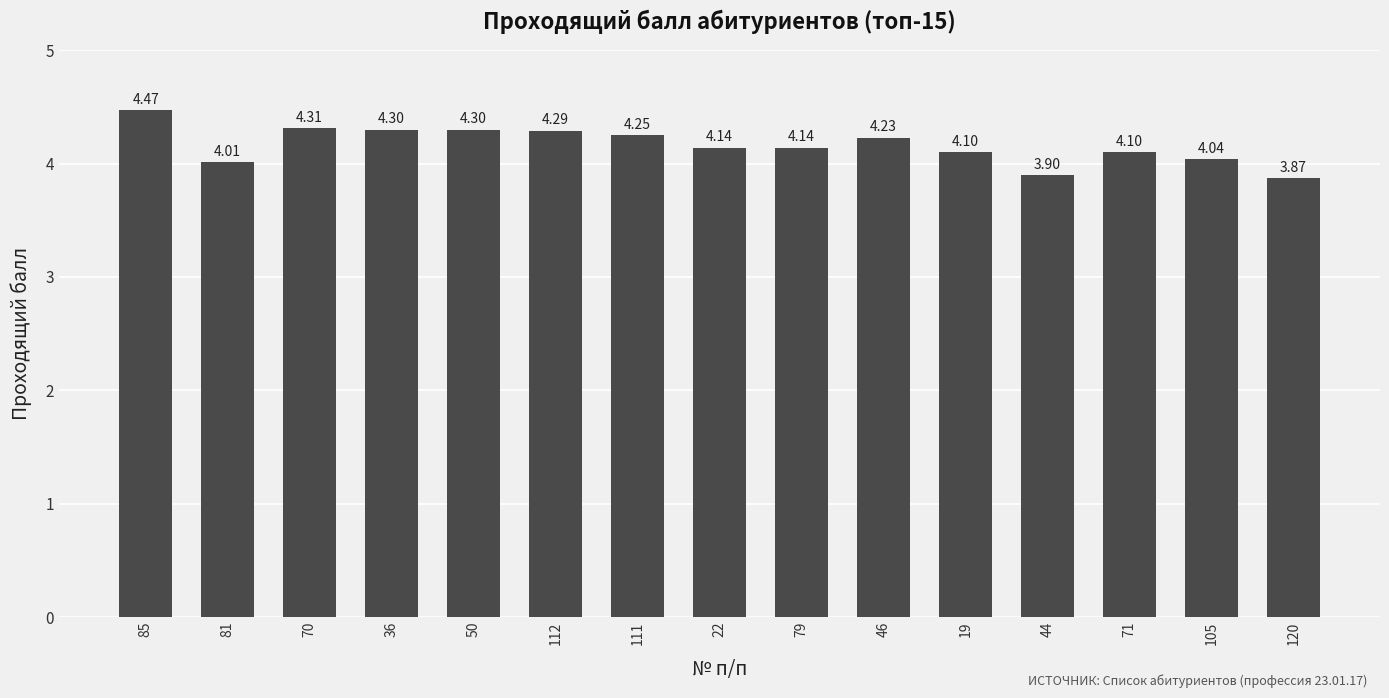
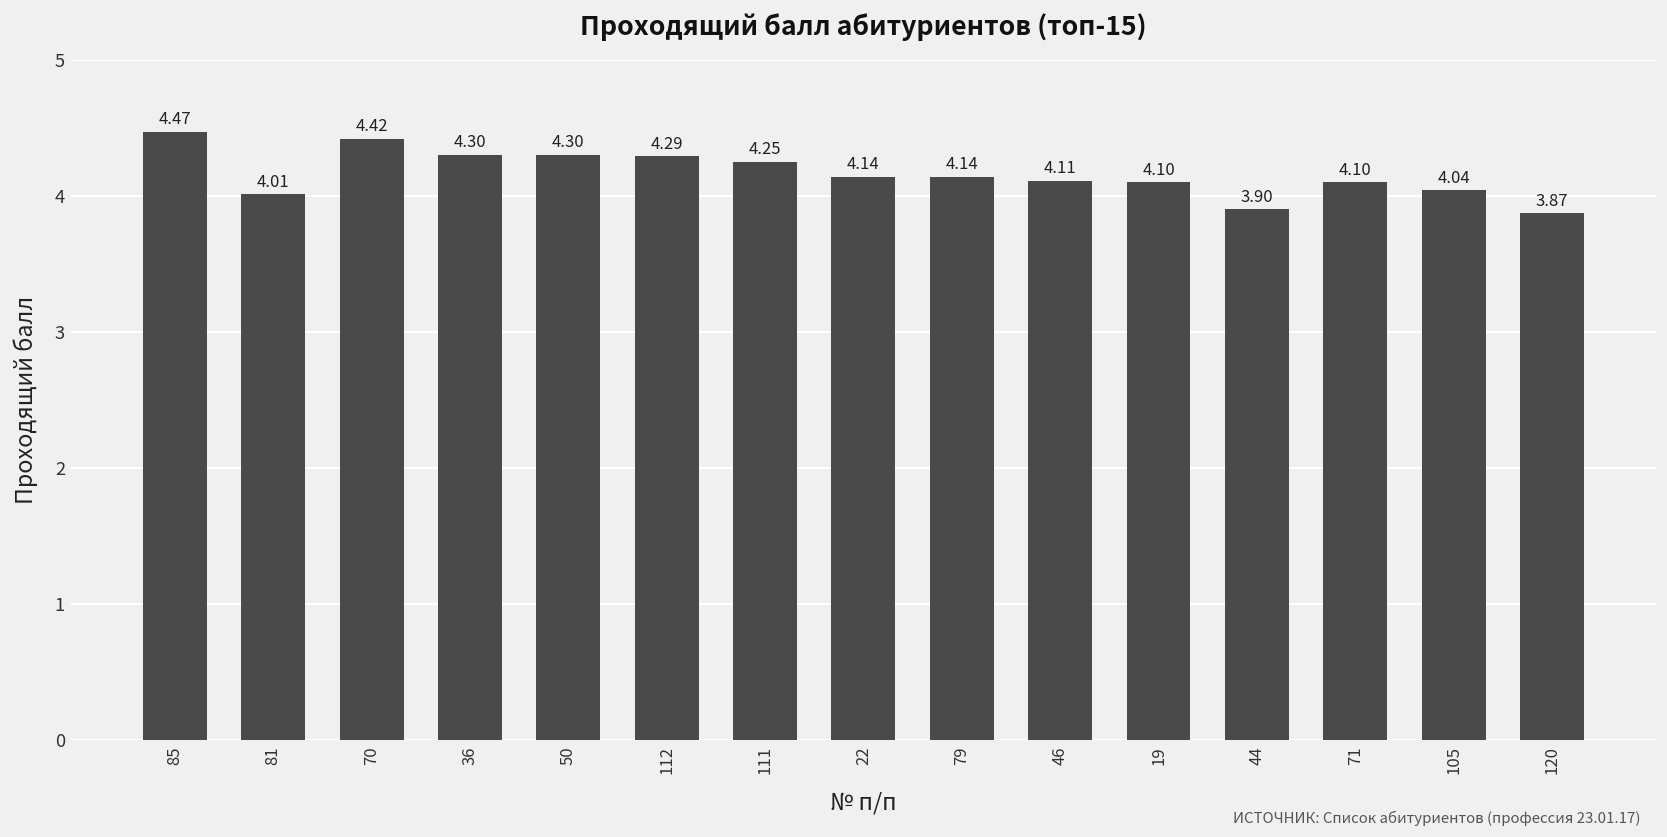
  {
    "85": 4.47,
    "81": 4.01,
-   "70": 4.31,
+   "70": 4.42,
    "36": 4.30,
    "50": 4.30,
    "112": 4.29,
    "111": 4.25,
    "22": 4.14,
    "79": 4.14,
-   "46": 4.23,
+   "46": 4.11,
    "19": 4.10,
    "44": 3.90,
    "71": 4.10,
    "105": 4.04,
    "120": 3.87
  }
